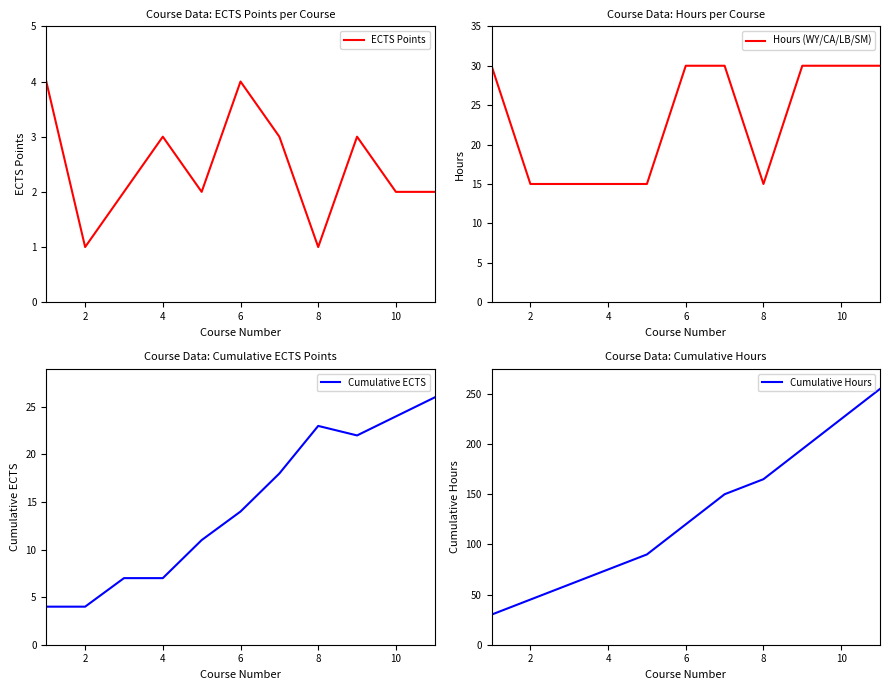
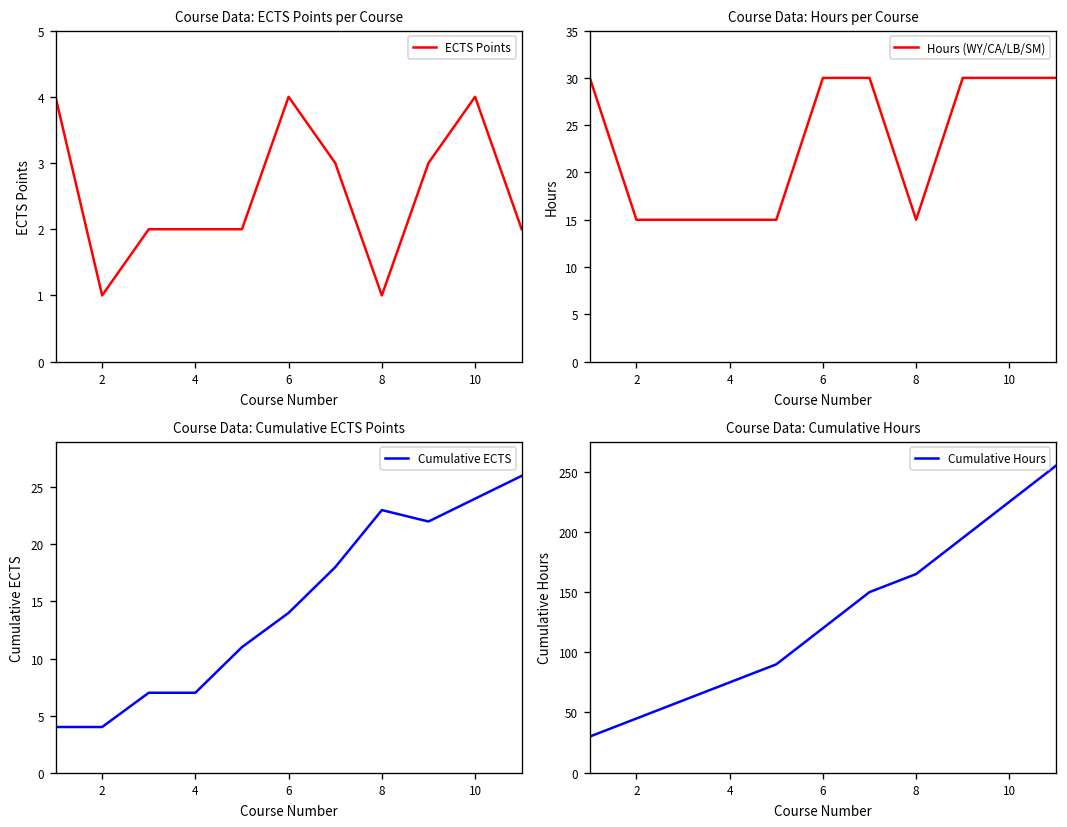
  {
    "Course Data: ECTS Points per Course": {
      "2": 1,
-     "4": 3,
+     "4": 2,
      "6": 4,
      "8": 1,
-     "10": 2
+     "10": 4
    },
    "Course Data: Hours per Course": {
      "2": 15,
      "4": 15,
      "6": 30,
      "8": 15,
      "10": 30
    },
    "Course Data: Cumulative ECTS Points": {
      "2": 4,
      "4": 7,
      "6": 14,
      "8": 23,
      "10": 24
    },
    "Course Data: Cumulative Hours": {
      "2": 45,
      "4": 75,
      "6": 120,
      "8": 165,
      "10": 225
    }
  }
